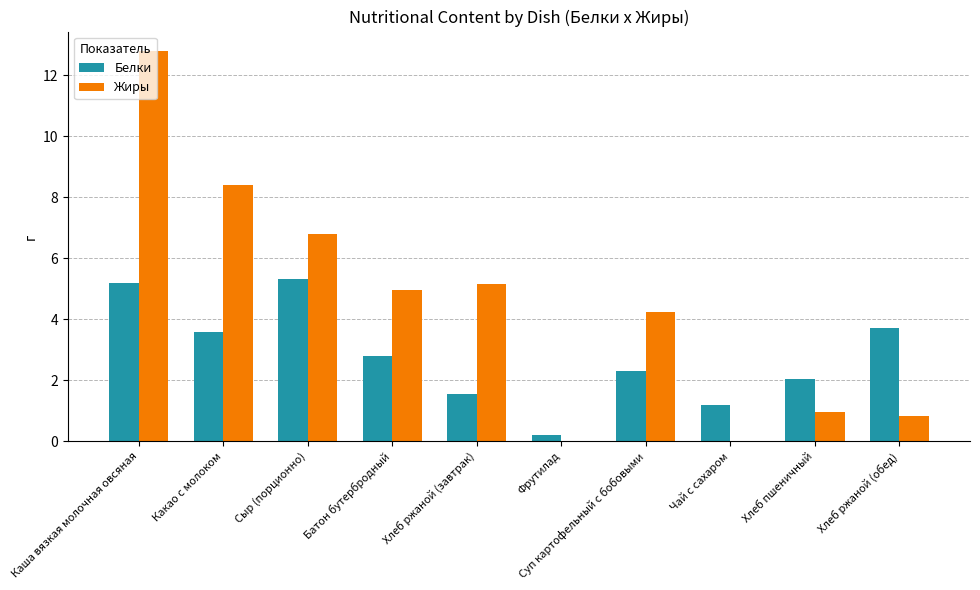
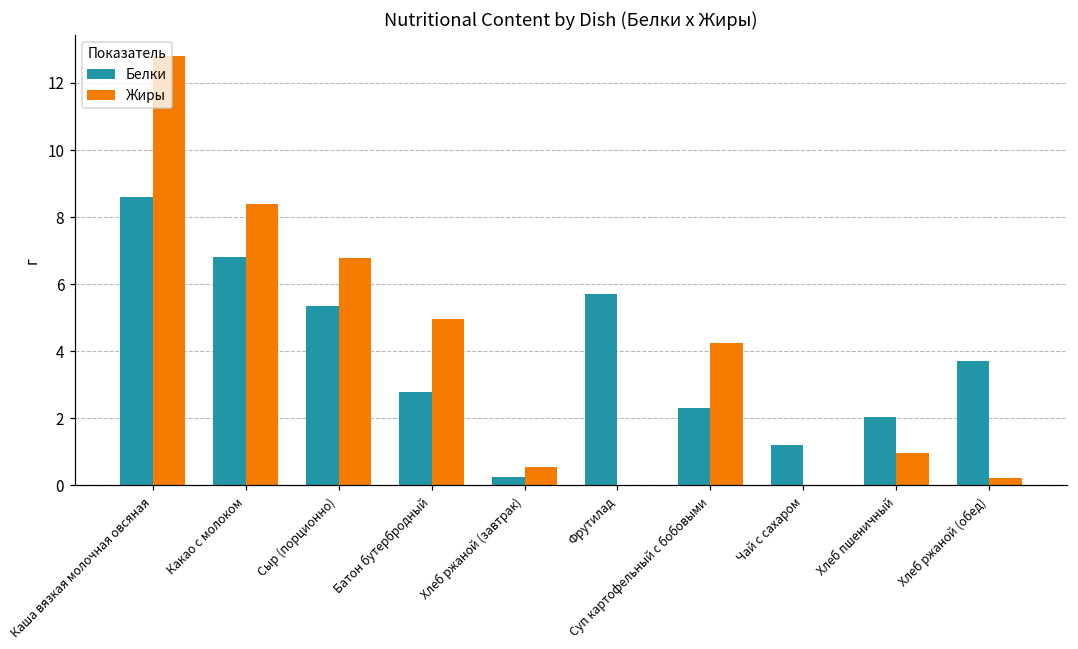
  {
    "Белки": {
-     "Каша вязкая молочная овсяная": 5.2,
-     "Какао с молоком": 3.6,
+     "Каша вязкая молочная овсяная": 8.6,
+     "Какао с молоком": 6.8,
      "Сыр (порционно)": 5.3,
      "Батон бутербродный": 2.8,
-     "Хлеб ржаной (завтрак)": 1.6,
-     "Фрутилад": 0.2,
+     "Хлеб ржаной (завтрак)": 0.3,
+     "Фрутилад": 5.7,
      "Суп картофельный с бобовыми": 2.3,
      "Чай с сахаром": 1.2,
      "Хлеб пшеничный": 2.0,
      "Хлеб ржаной (обед)": 3.7
    },
    "Жиры": {
      "Какао с молоком": 8.4,
      "Сыр (порционно)": 6.8,
      "Батон бутербродный": 5.0,
-     "Хлеб ржаной (завтрак)": 5.2,
+     "Хлеб ржаной (завтрак)": 0.6,
      "Фрутилад": 0.0,
      "Суп картофельный с бобовыми": 4.3,
      "Чай с сахаром": 0.0,
      "Хлеб пшеничный": 1.0,
-     "Хлеб ржаной (обед)": 0.8
+     "Хлеб ржаной (обед)": 0.2
    }
  }
